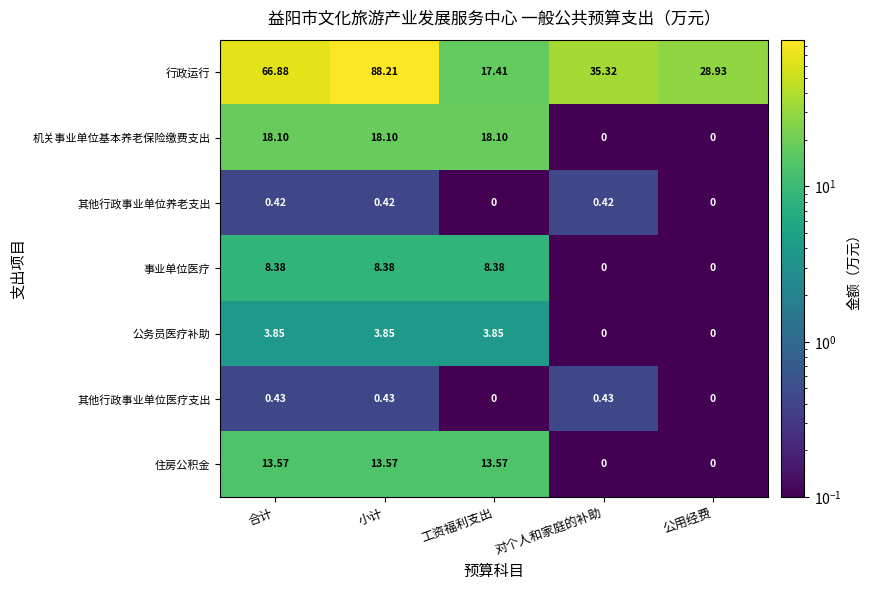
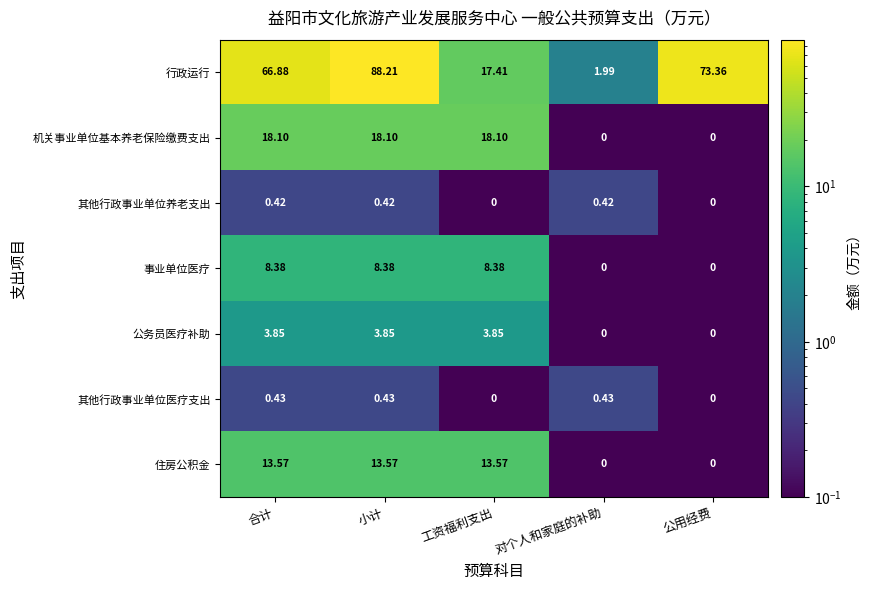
  {
    "行政运行": {
      "合计": 66.88,
      "小计": 88.21,
      "工资福利支出": 17.41,
-     "对个人和家庭的补助": 35.32,
-     "公用经费": 28.93
+     "对个人和家庭的补助": 1.99,
+     "公用经费": 73.36
    },
    "机关事业单位基本养老保险缴费支出": {
      "合计": 18.10,
      "小计": 18.10,
      "工资福利支出": 18.10,
      "对个人和家庭的补助": 0,
      "公用经费": 0
    },
    "其他行政事业单位养老支出": {
      "合计": 0.42,
      "小计": 0.42,
      "工资福利支出": 0,
      "对个人和家庭的补助": 0.42,
      "公用经费": 0
    },
    "事业单位医疗": {
      "合计": 8.38,
      "小计": 8.38,
      "工资福利支出": 8.38,
      "对个人和家庭的补助": 0,
      "公用经费": 0
    },
    "公务员医疗补助": {
      "合计": 3.85,
      "小计": 3.85,
      "工资福利支出": 3.85,
      "对个人和家庭的补助": 0,
      "公用经费": 0
    },
    "其他行政事业单位医疗支出": {
      "合计": 0.43,
      "小计": 0.43,
      "工资福利支出": 0,
      "对个人和家庭的补助": 0.43,
      "公用经费": 0
    },
    "住房公积金": {
      "合计": 13.57,
      "小计": 13.57,
      "工资福利支出": 13.57,
      "对个人和家庭的补助": 0,
      "公用经费": 0
    }
  }
